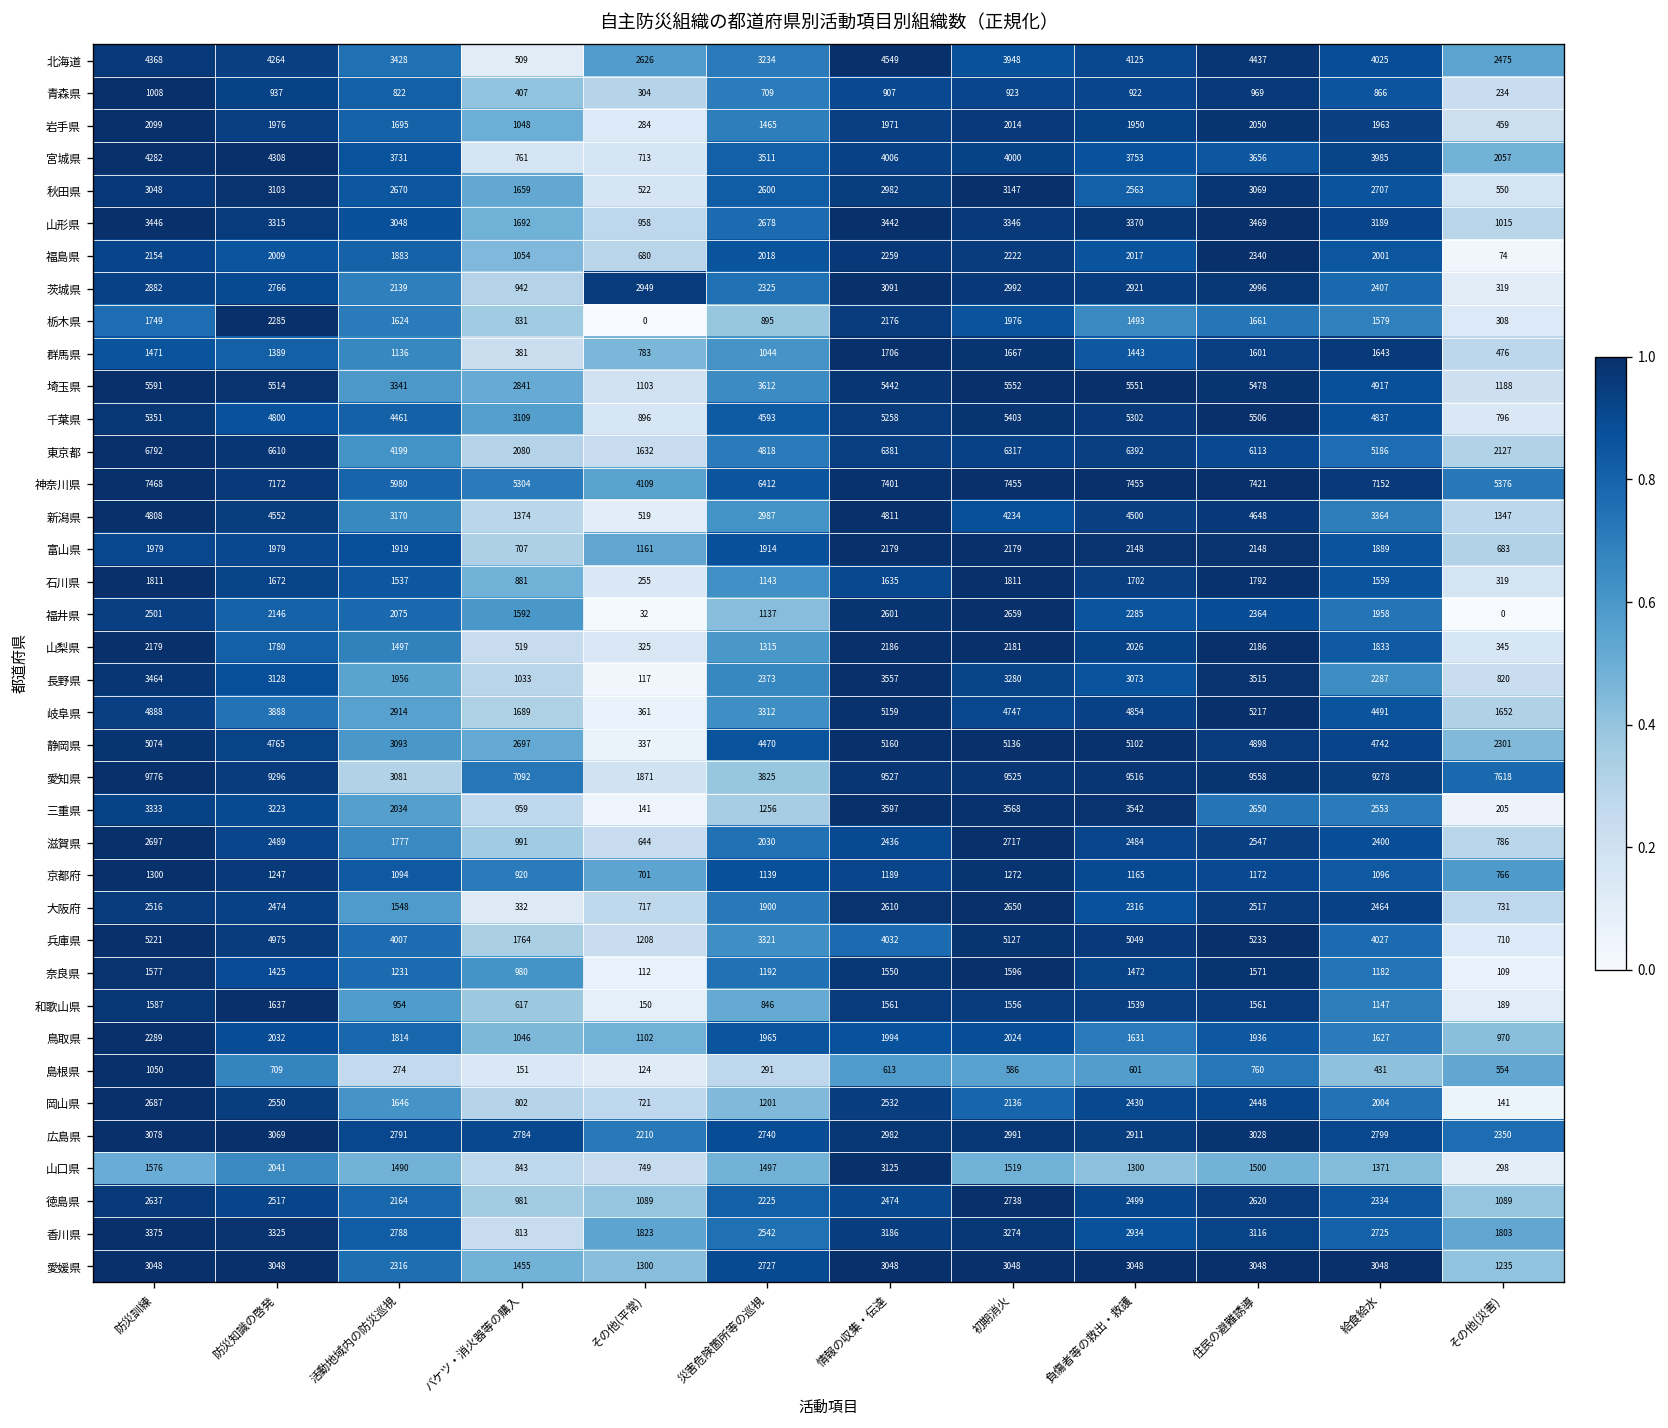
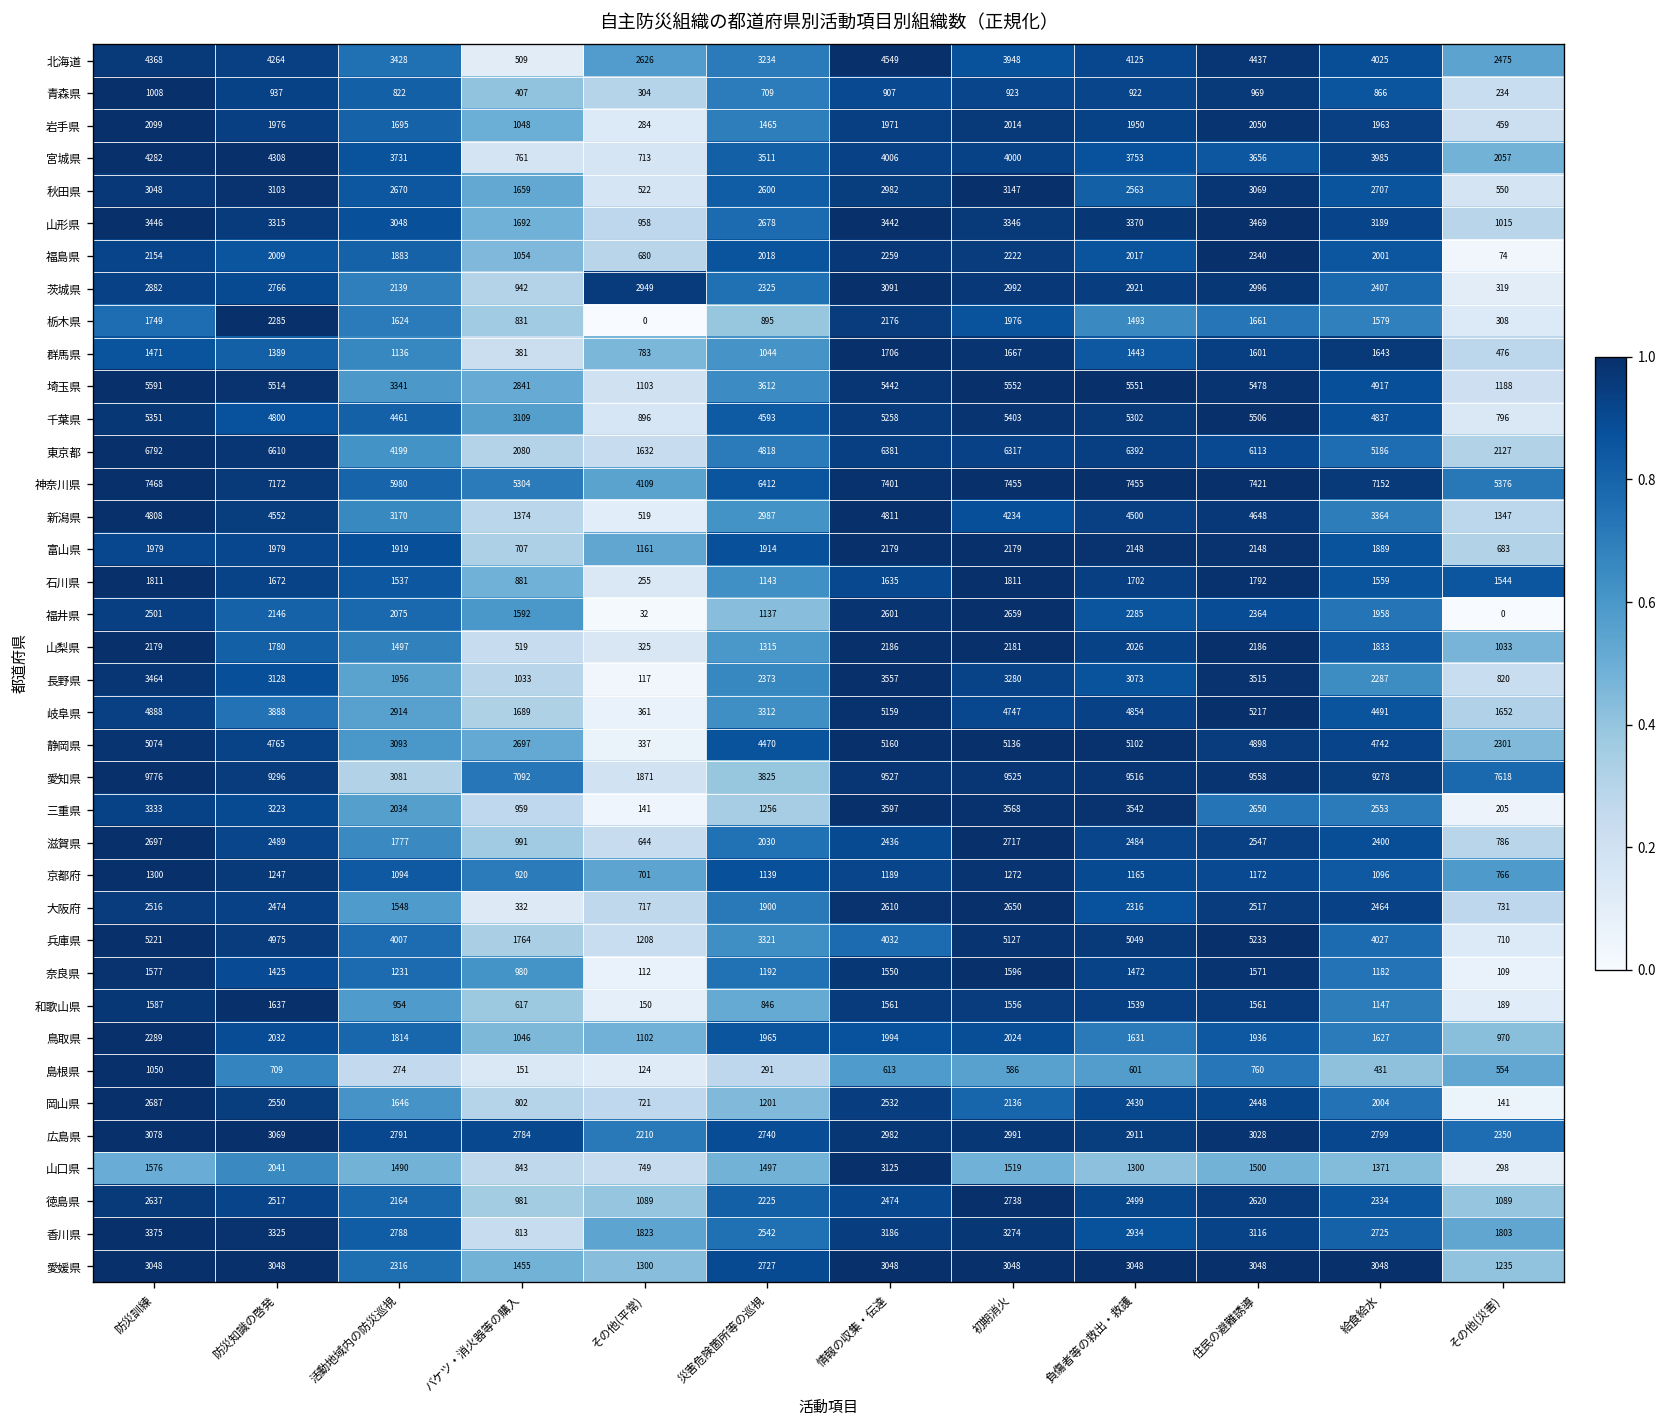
  {
    "石川県": {
      "防災訓練": 1811,
      "防災知識の啓発": 1672,
      "活動地域内の防災巡視": 1537,
      "バケツ・消火器等の購入": 881,
      "その他(平常)": 255,
      "災害危険箇所等の巡視": 1143,
      "情報の収集・伝達": 1635,
      "初期消火": 1811,
      "負傷者等の救出・救護": 1702,
      "住民の避難誘導": 1792,
      "給食給水": 1559,
-     "その他(災害)": 319
+     "その他(災害)": 1544
    },
    "山梨県": {
      "防災訓練": 2179,
      "防災知識の啓発": 1780,
      "活動地域内の防災巡視": 1497,
      "バケツ・消火器等の購入": 519,
      "その他(平常)": 325,
      "災害危険箇所等の巡視": 1315,
      "情報の収集・伝達": 2186,
      "初期消火": 2181,
      "負傷者等の救出・救護": 2026,
      "住民の避難誘導": 2186,
      "給食給水": 1833,
-     "その他(災害)": 345
+     "その他(災害)": 1033
    }
  }
